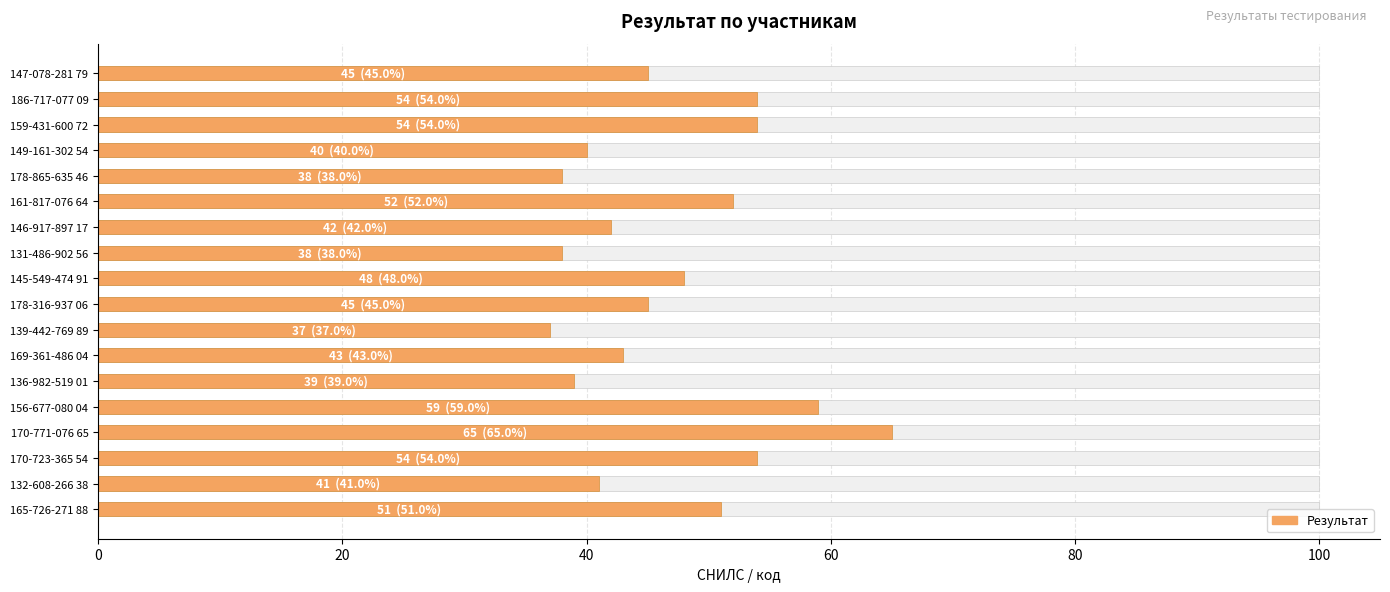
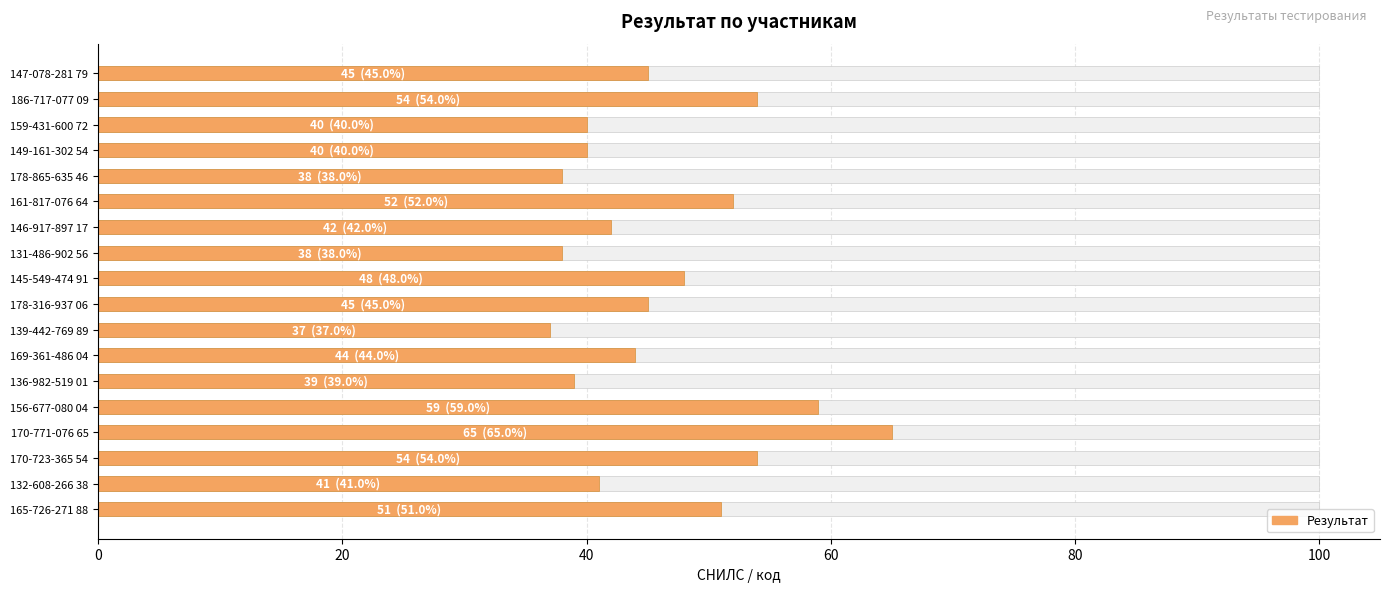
  {
    "Результат": {
-     "159-431-600 72": "54 (54.0%)",
-     "169-361-486 04": "43 (43.0%)"
+     "159-431-600 72": "40 (40.0%)",
+     "169-361-486 04": "44 (44.0%)"
    }
  }
